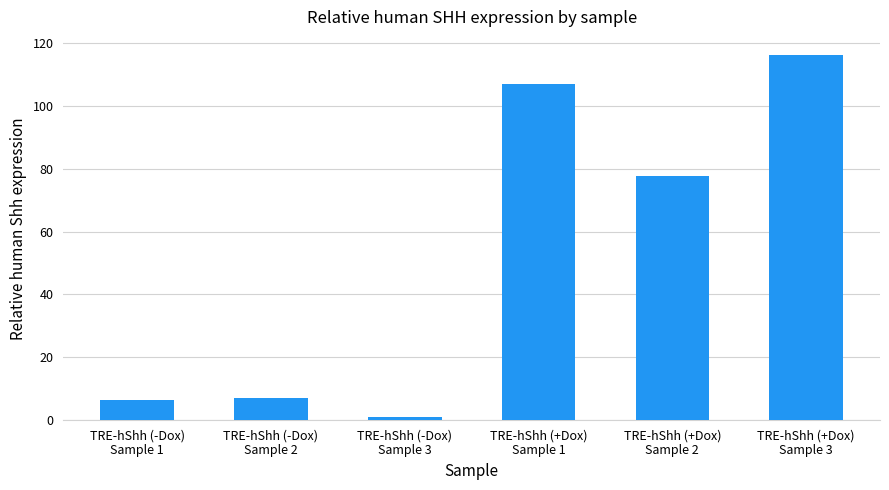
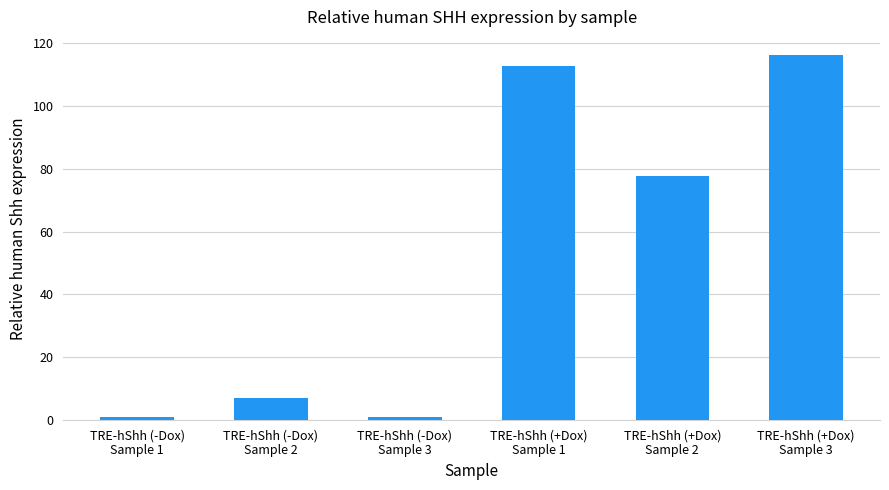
  {
-   "TRE-hShh (-Dox) Sample 1": 6,
+   "TRE-hShh (-Dox) Sample 1": 1,
    "TRE-hShh (-Dox) Sample 2": 7,
    "TRE-hShh (-Dox) Sample 3": 1,
-   "TRE-hShh (+Dox) Sample 1": 107,
+   "TRE-hShh (+Dox) Sample 1": 113,
    "TRE-hShh (+Dox) Sample 2": 78,
    "TRE-hShh (+Dox) Sample 3": 116
  }
